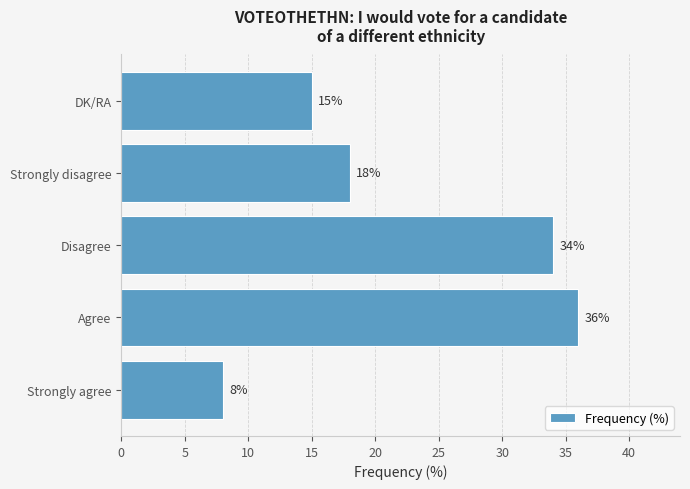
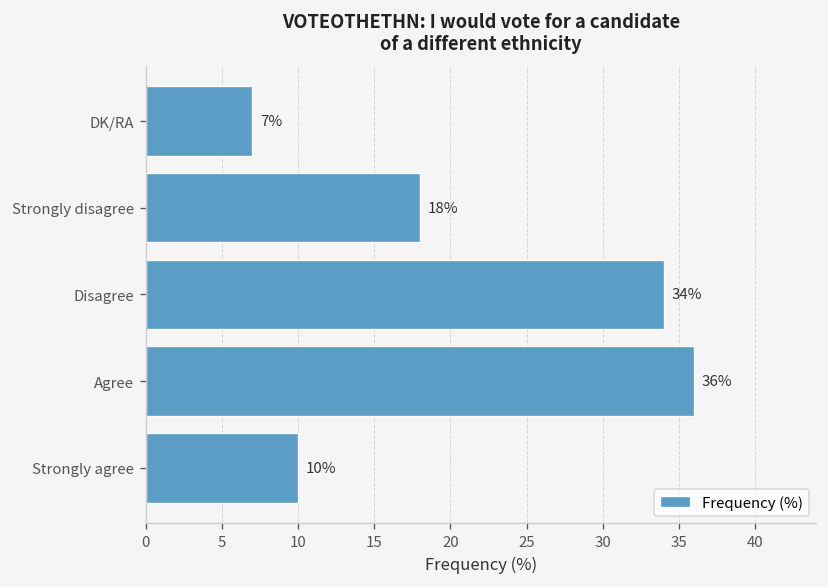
  {
-   "DK/RA": "15%",
+   "DK/RA": "7%",
    "Strongly disagree": "18%",
    "Disagree": "34%",
    "Agree": "36%",
-   "Strongly agree": "8%"
+   "Strongly agree": "10%"
  }
